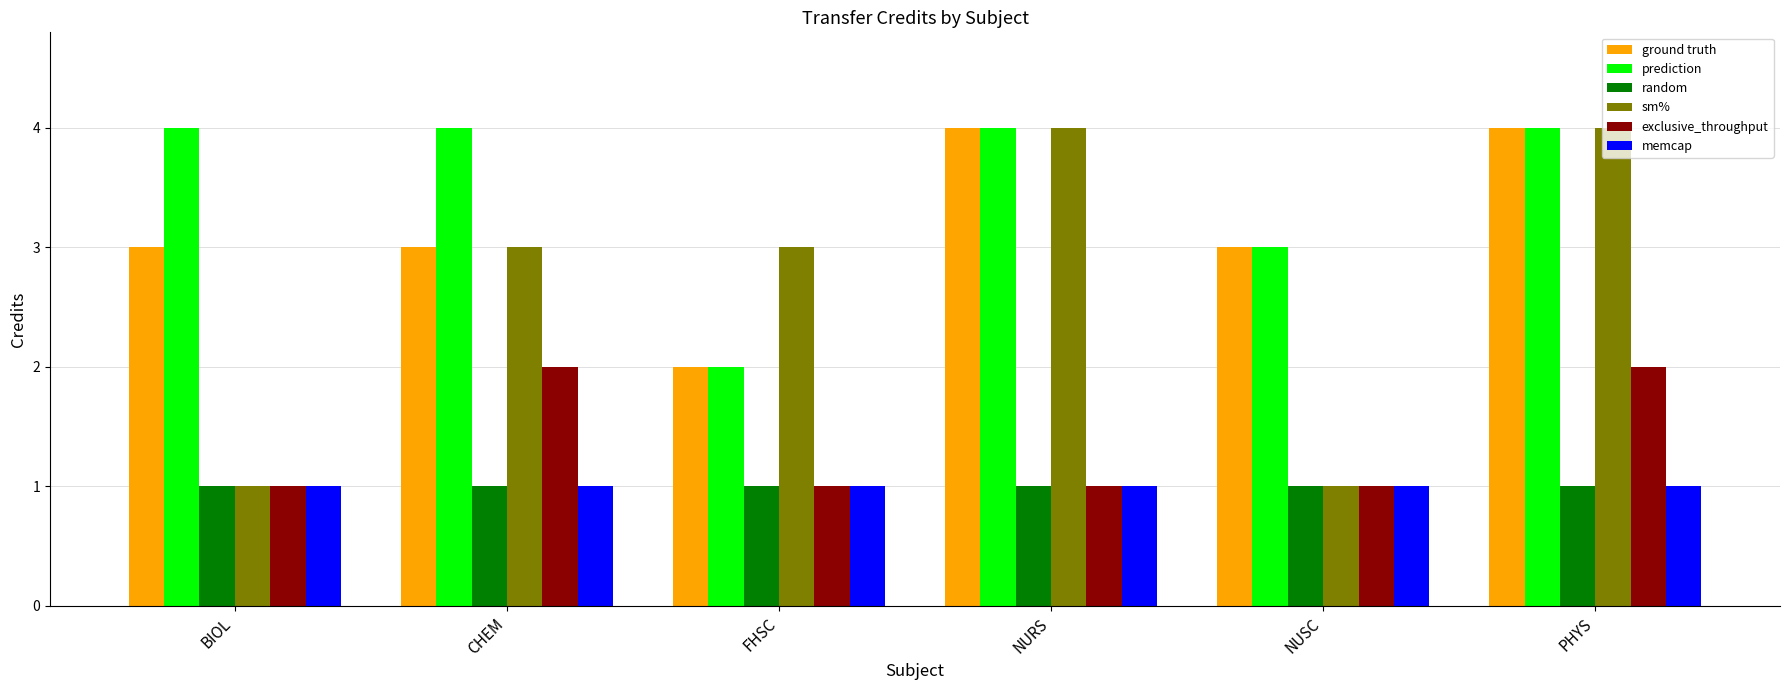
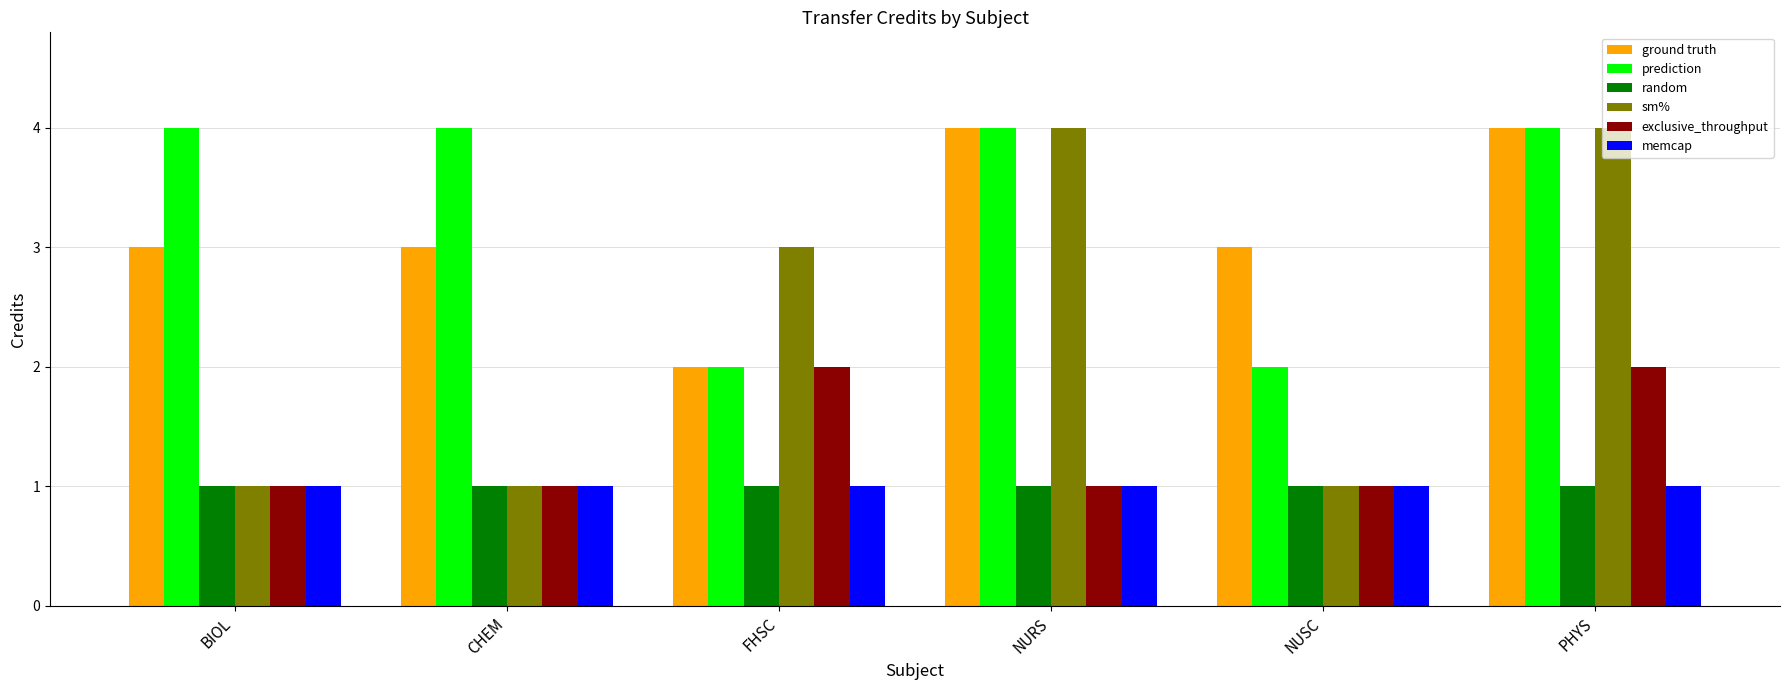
  {
    "ground truth": {
      "BIOL": 3,
      "CHEM": 3,
      "FHSC": 2,
      "NURS": 4,
      "NUSC": 3,
      "PHYS": 4
    },
    "prediction": {
      "BIOL": 4,
      "CHEM": 4,
      "FHSC": 2,
      "NURS": 4,
-     "NUSC": 3,
+     "NUSC": 2,
      "PHYS": 4
    },
    "random": {
      "BIOL": 1,
      "CHEM": 1,
      "FHSC": 1,
      "NURS": 1,
      "NUSC": 1,
      "PHYS": 1
    },
    "sm%": {
      "BIOL": 1,
-     "CHEM": 3,
+     "CHEM": 1,
      "FHSC": 3,
      "NURS": 4,
      "NUSC": 1
    },
    "exclusive_throughput": {
      "BIOL": 1,
-     "CHEM": 2,
-     "FHSC": 1,
+     "CHEM": 1,
+     "FHSC": 2,
      "NURS": 1,
      "NUSC": 1,
      "PHYS": 2
    },
    "memcap": {
      "BIOL": 1,
      "CHEM": 1,
      "FHSC": 1,
      "NURS": 1,
      "NUSC": 1,
      "PHYS": 1
    }
  }
